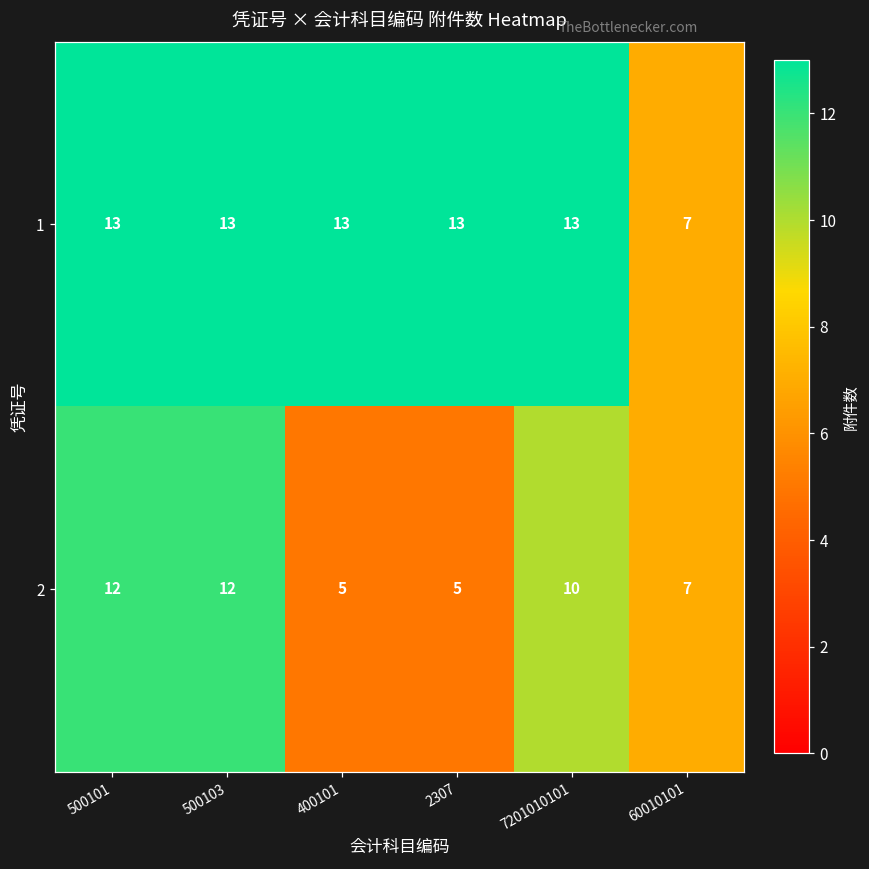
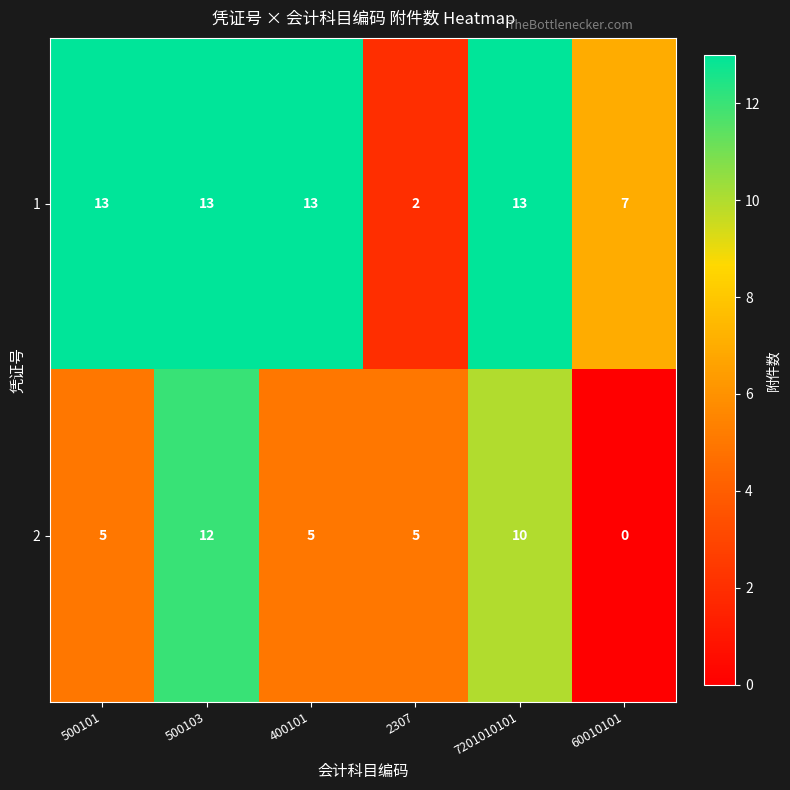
  {
    "1": {
      "500101": 13,
      "500103": 13,
      "400101": 13,
-     "2307": 13,
+     "2307": 2,
      "7201010101": 13,
      "60010101": 7
    },
    "2": {
-     "500101": 12,
+     "500101": 5,
      "500103": 12,
      "400101": 5,
      "2307": 5,
      "7201010101": 10,
-     "60010101": 7
+     "60010101": 0
    }
  }
